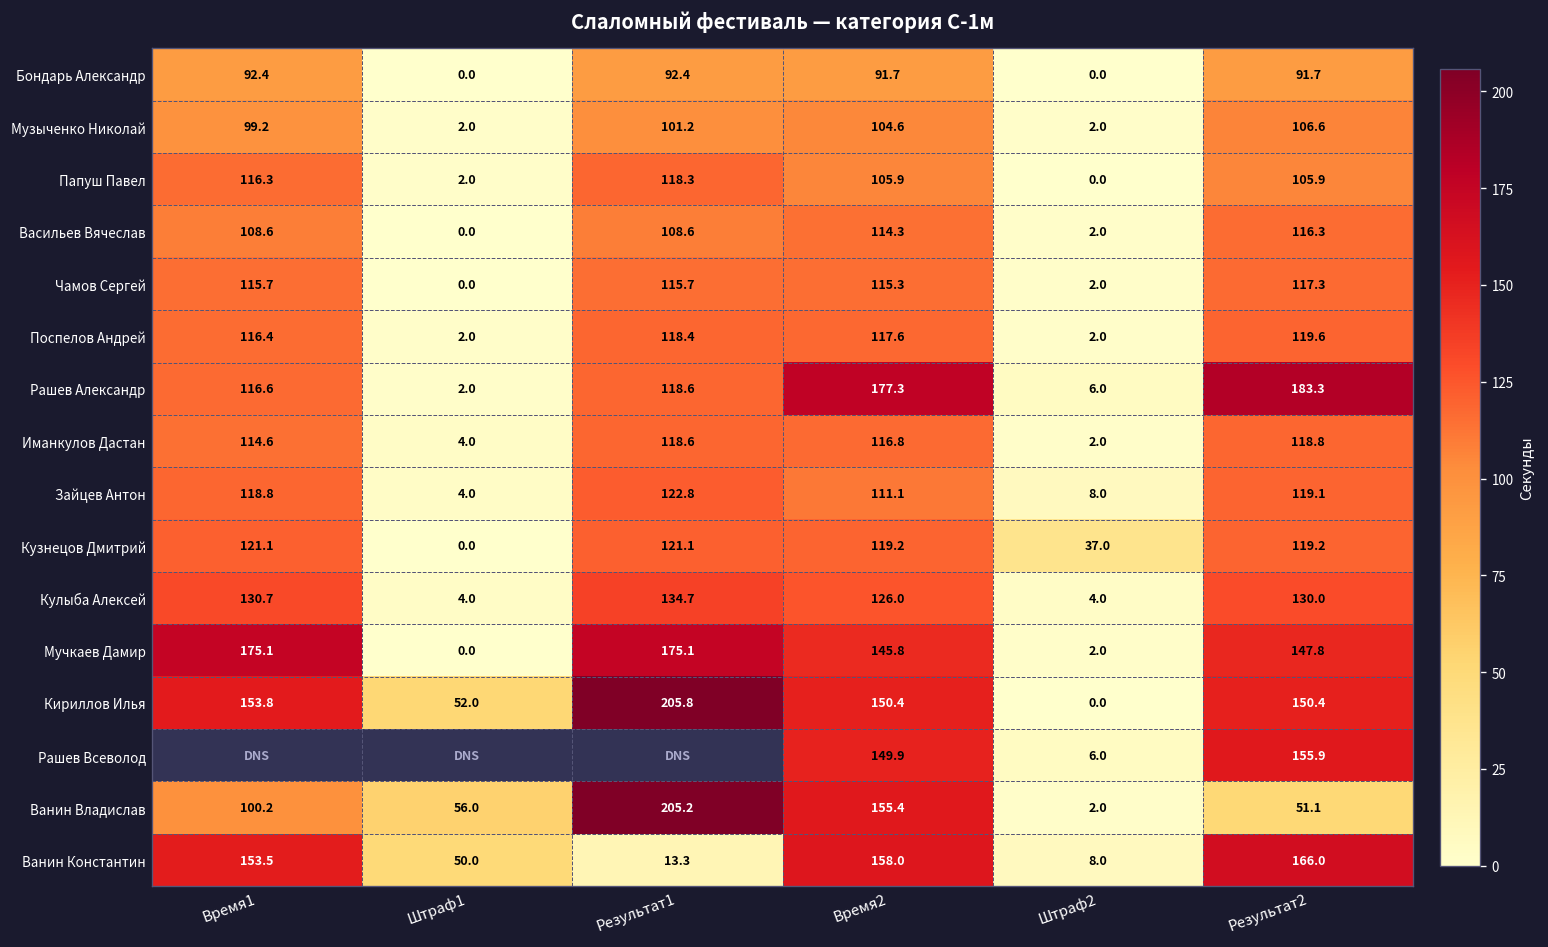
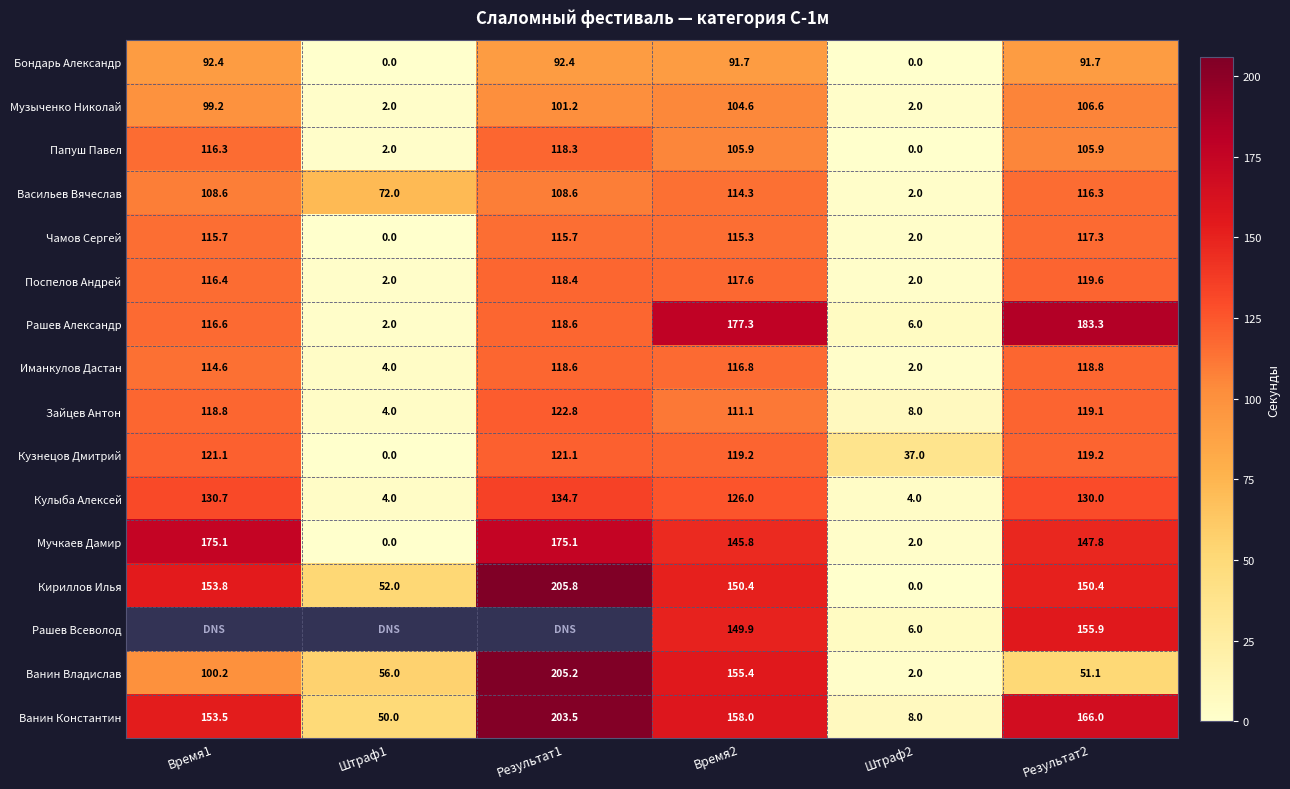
  {
    "Бондарь Александр": {
      "Время1": 92.4,
      "Штраф1": 0.0,
      "Результат1": 92.4,
      "Время2": 91.7,
      "Штраф2": 0.0,
      "Результат2": 91.7
    },
    "Музыченко Николай": {
      "Время1": 99.2,
      "Штраф1": 2.0,
      "Результат1": 101.2,
      "Время2": 104.6,
      "Штраф2": 2.0,
      "Результат2": 106.6
    },
    "Папуш Павел": {
      "Время1": 116.3,
      "Штраф1": 2.0,
      "Результат1": 118.3,
      "Время2": 105.9,
      "Штраф2": 0.0,
      "Результат2": 105.9
    },
    "Васильев Вячеслав": {
      "Время1": 108.6,
-     "Штраф1": 0.0,
+     "Штраф1": 72.0,
      "Результат1": 108.6,
      "Время2": 114.3,
      "Штраф2": 2.0,
      "Результат2": 116.3
    },
    "Чамов Сергей": {
      "Время1": 115.7,
      "Штраф1": 0.0,
      "Результат1": 115.7,
      "Время2": 115.3,
      "Штраф2": 2.0,
      "Результат2": 117.3
    },
    "Поспелов Андрей": {
      "Время1": 116.4,
      "Штраф1": 2.0,
      "Результат1": 118.4,
      "Время2": 117.6,
      "Штраф2": 2.0,
      "Результат2": 119.6
    },
    "Рашев Александр": {
      "Время1": 116.6,
      "Штраф1": 2.0,
      "Результат1": 118.6,
      "Время2": 177.3,
      "Штраф2": 6.0,
      "Результат2": 183.3
    },
    "Иманкулов Дастан": {
      "Время1": 114.6,
      "Штраф1": 4.0,
      "Результат1": 118.6,
      "Время2": 116.8,
      "Штраф2": 2.0,
      "Результат2": 118.8
    },
    "Зайцев Антон": {
      "Время1": 118.8,
      "Штраф1": 4.0,
      "Результат1": 122.8,
      "Время2": 111.1,
      "Штраф2": 8.0,
      "Результат2": 119.1
    },
    "Кузнецов Дмитрий": {
      "Время1": 121.1,
      "Штраф1": 0.0,
      "Результат1": 121.1,
      "Время2": 119.2,
      "Штраф2": 37.0,
      "Результат2": 119.2
    },
    "Кулыба Алексей": {
      "Время1": 130.7,
      "Штраф1": 4.0,
      "Результат1": 134.7,
      "Время2": 126.0,
      "Штраф2": 4.0,
      "Результат2": 130.0
    },
    "Мучкаев Дамир": {
      "Время1": 175.1,
      "Штраф1": 0.0,
      "Результат1": 175.1,
      "Время2": 145.8,
      "Штраф2": 2.0,
      "Результат2": 147.8
    },
    "Кириллов Илья": {
      "Время1": 153.8,
      "Штраф1": 52.0,
      "Результат1": 205.8,
      "Время2": 150.4,
      "Штраф2": 0.0,
      "Результат2": 150.4
    },
    "Рашев Всеволод": {
      "Время2": 149.9,
      "Штраф2": 6.0,
      "Результат2": 155.9
    },
    "Ванин Владислав": {
      "Время1": 100.2,
      "Штраф1": 56.0,
      "Результат1": 205.2,
      "Время2": 155.4,
      "Штраф2": 2.0,
      "Результат2": 51.1
    },
    "Ванин Константин": {
      "Время1": 153.5,
      "Штраф1": 50.0,
-     "Результат1": 13.3,
+     "Результат1": 203.5,
      "Время2": 158.0,
      "Штраф2": 8.0,
      "Результат2": 166.0
    }
  }
